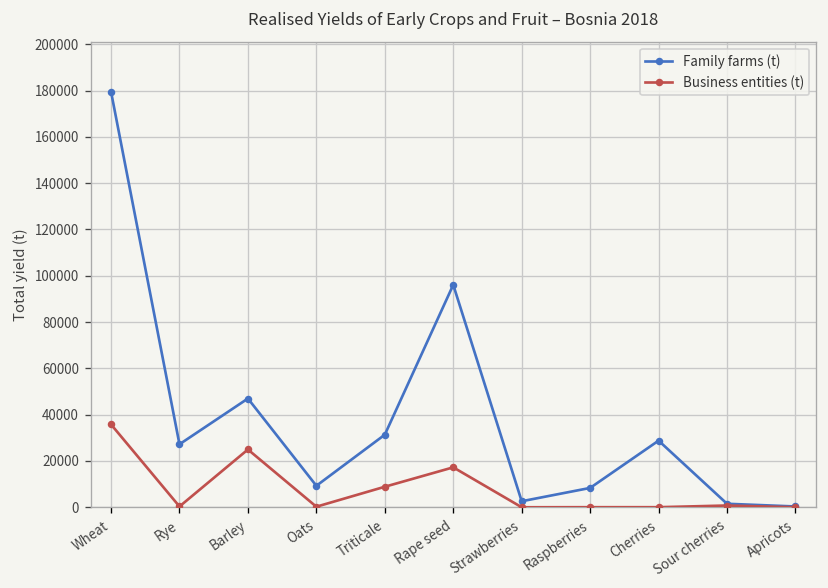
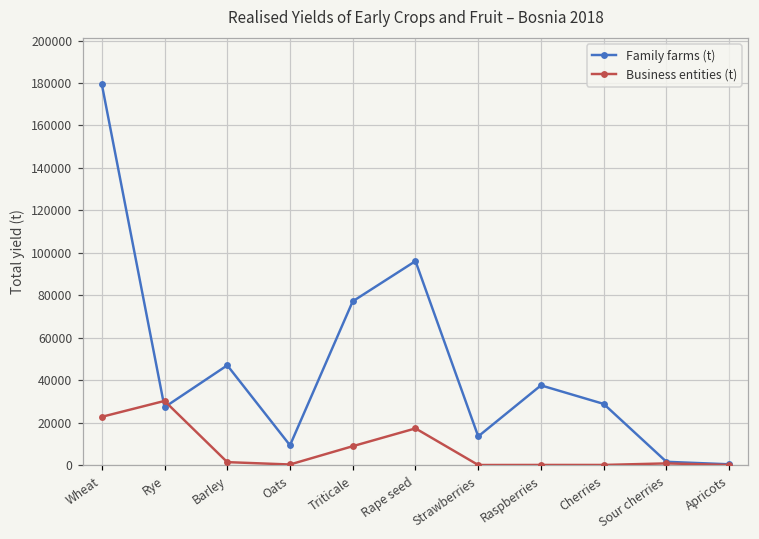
  {
    "Family farms (t)": {
      "Wheat": 179000,
      "Rye": 27000,
      "Barley": 47000,
      "Oats": 9000,
-     "Triticale": 31000,
+     "Triticale": 77000,
      "Rape seed": 96000,
-     "Strawberries": 3000,
-     "Raspberries": 8000,
+     "Strawberries": 13000,
+     "Raspberries": 38000,
      "Cherries": 29000
    },
    "Business entities (t)": {
-     "Wheat": 36000,
-     "Rye": 0,
-     "Barley": 25000,
+     "Wheat": 23000,
+     "Rye": 30000,
+     "Barley": 1000,
      "Oats": 0,
      "Triticale": 9000,
      "Rape seed": 17000,
      "Strawberries": 0,
      "Raspberries": 0,
      "Cherries": 0
    }
  }
